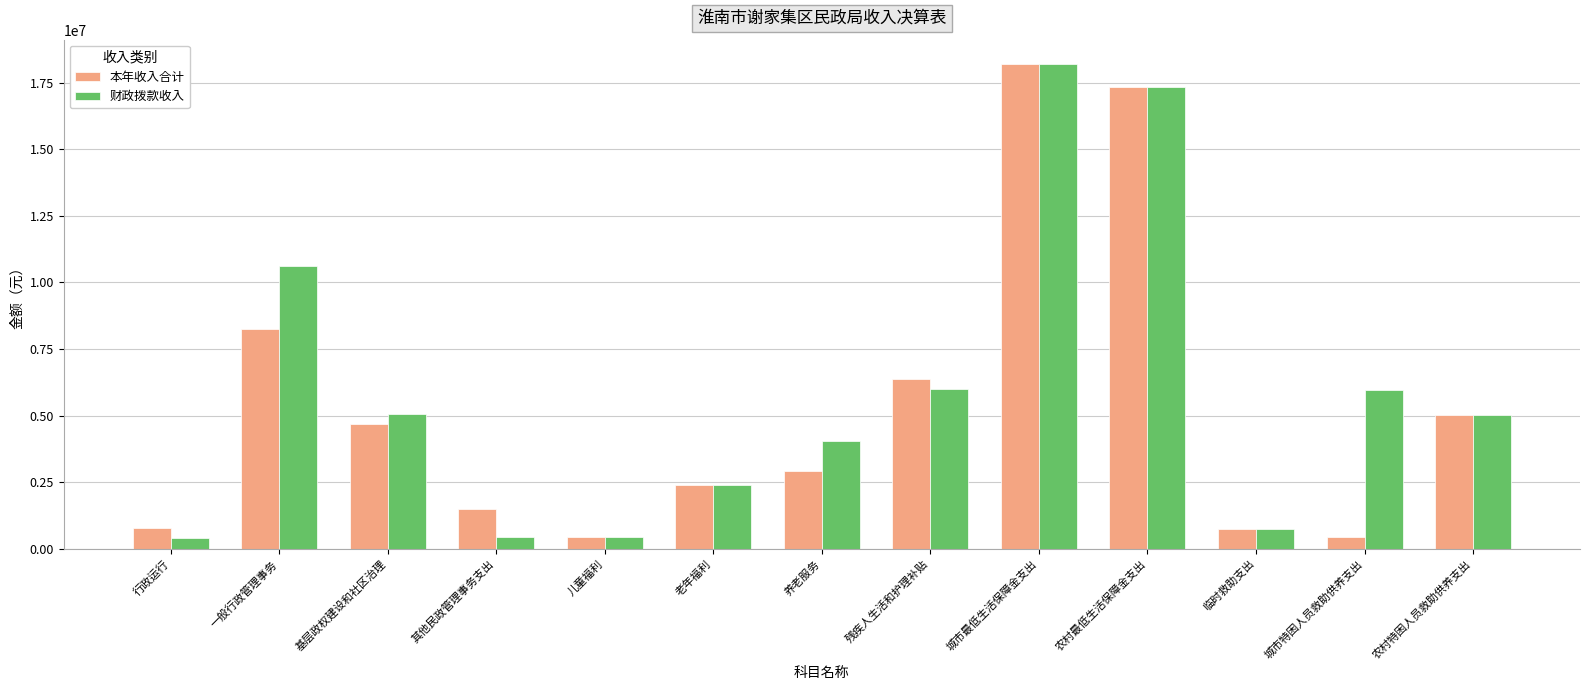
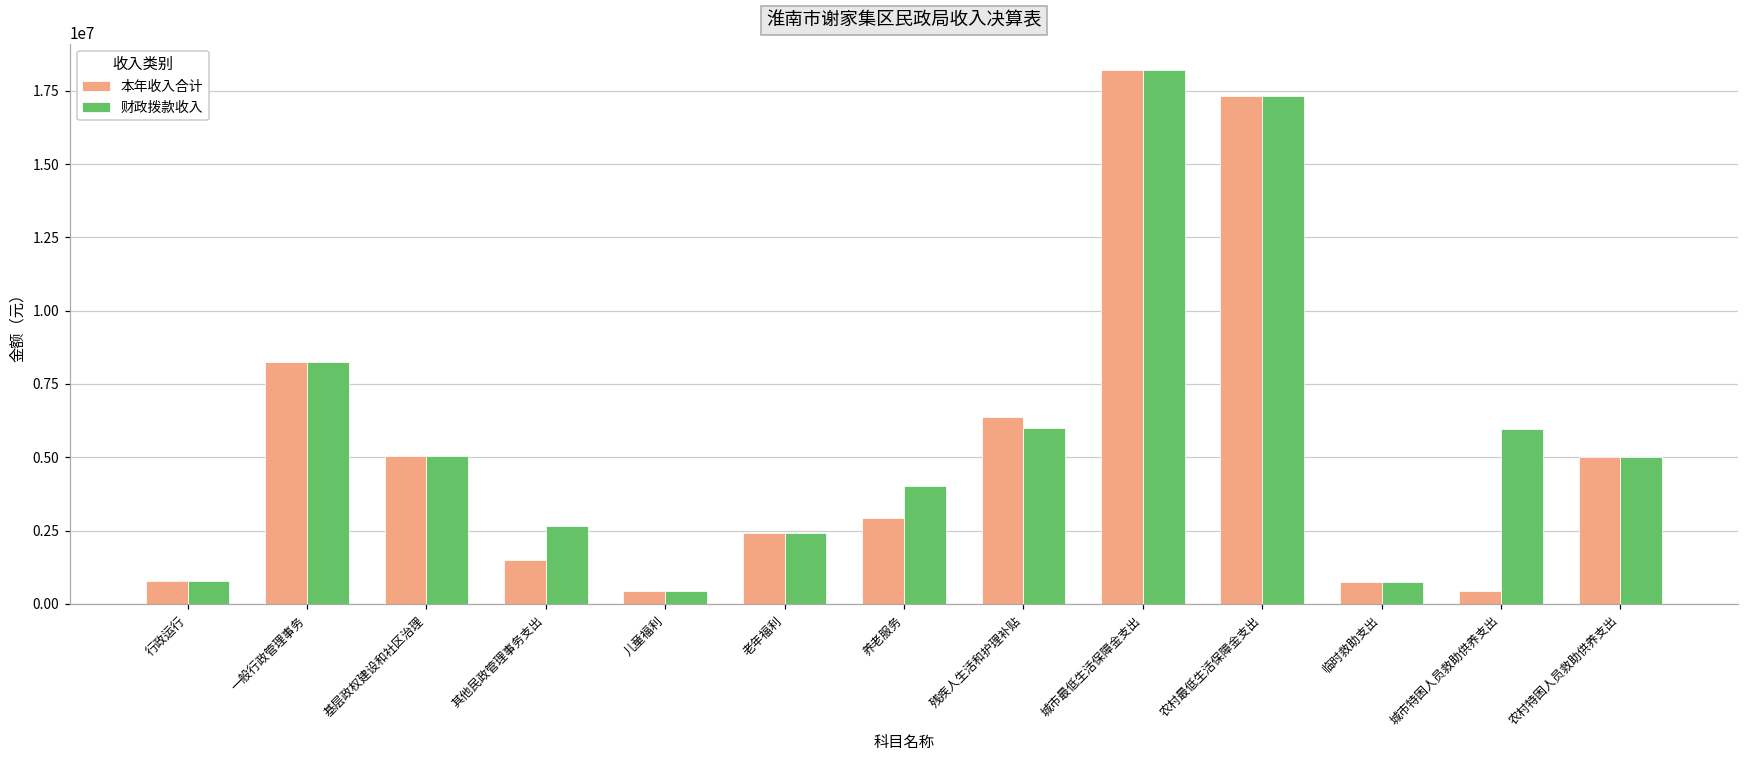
  {
    "本年收入合计": {
      "行政运行": 800000,
      "一般行政管理事务": 8300000,
-     "基层政权建设和社区治理": 4700000,
+     "基层政权建设和社区治理": 5000000,
      "其他民政管理事务支出": 1500000,
      "儿童福利": 400000,
      "老年福利": 2400000,
      "养老服务": 2900000,
      "残疾人生活和护理补贴": 6400000,
      "城市最低生活保障金支出": 18200000,
      "农村最低生活保障金支出": 17300000,
      "临时救助支出": 800000,
      "城市特困人员救助供养支出": 400000,
      "农村特困人员救助供养支出": 5000000
    },
    "财政拨款收入": {
-     "行政运行": 400000,
-     "一般行政管理事务": 10600000,
+     "行政运行": 800000,
+     "一般行政管理事务": 8300000,
      "基层政权建设和社区治理": 5000000,
-     "其他民政管理事务支出": 400000,
+     "其他民政管理事务支出": 2700000,
      "儿童福利": 400000,
      "老年福利": 2400000,
      "养老服务": 4000000,
      "残疾人生活和护理补贴": 6000000,
      "城市最低生活保障金支出": 18200000,
      "农村最低生活保障金支出": 17300000,
      "临时救助支出": 800000,
      "城市特困人员救助供养支出": 6000000,
      "农村特困人员救助供养支出": 5000000
    }
  }
